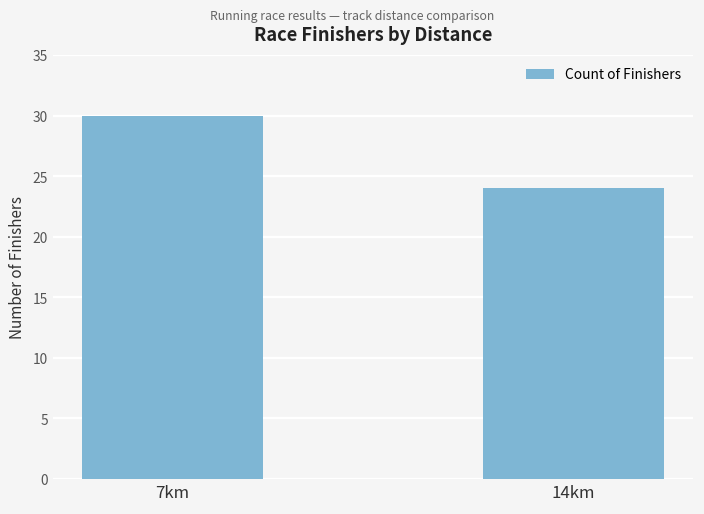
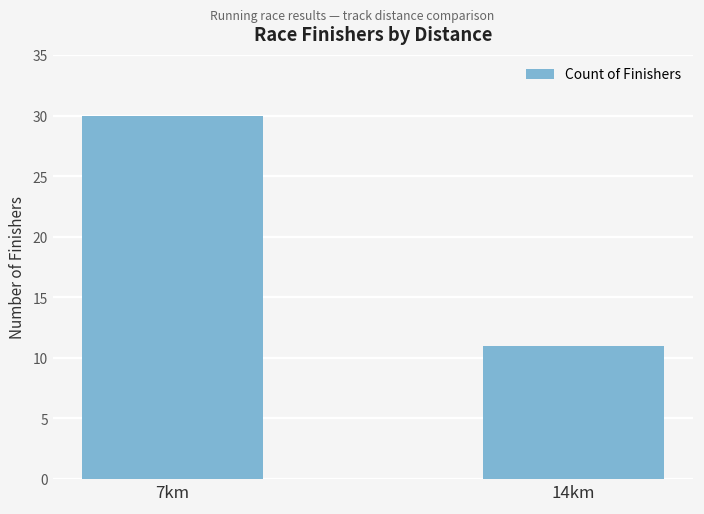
  {
    "7km": 30,
-   "14km": 24
+   "14km": 11
  }
